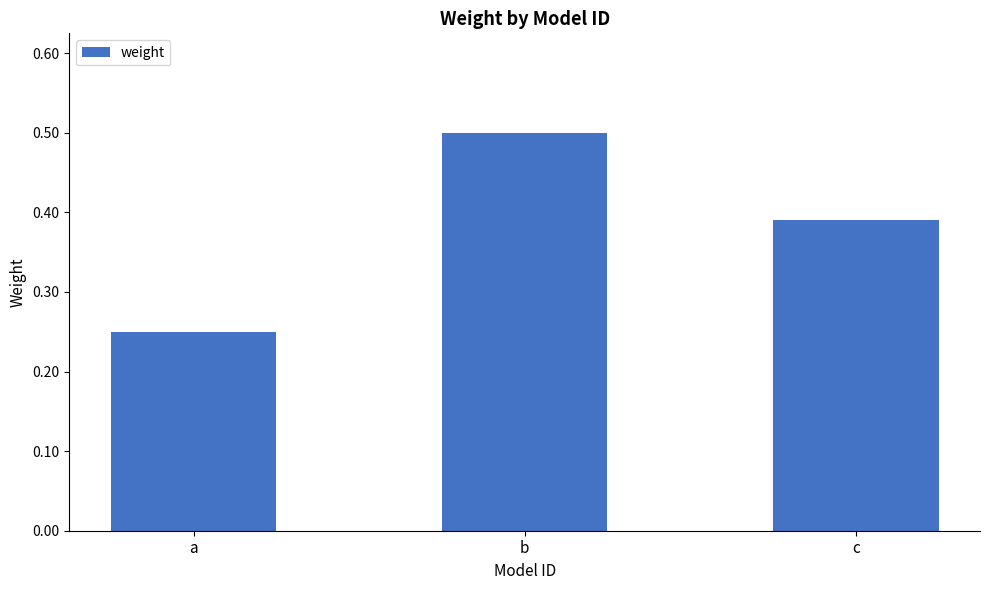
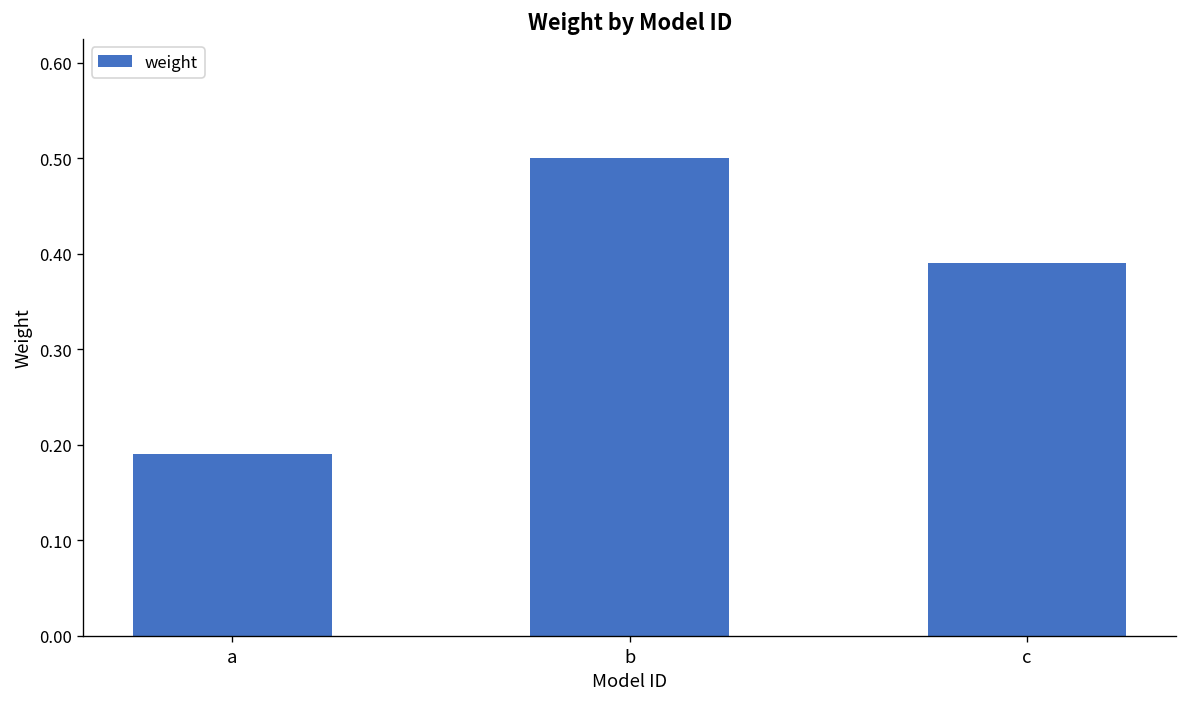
  {
-   "a": 0.25,
+   "a": 0.19,
    "b": 0.50,
    "c": 0.39
  }
